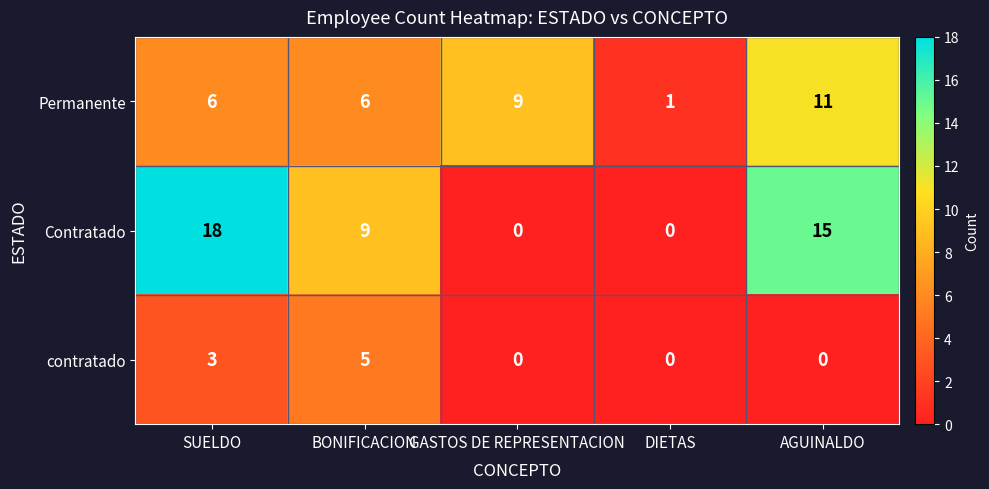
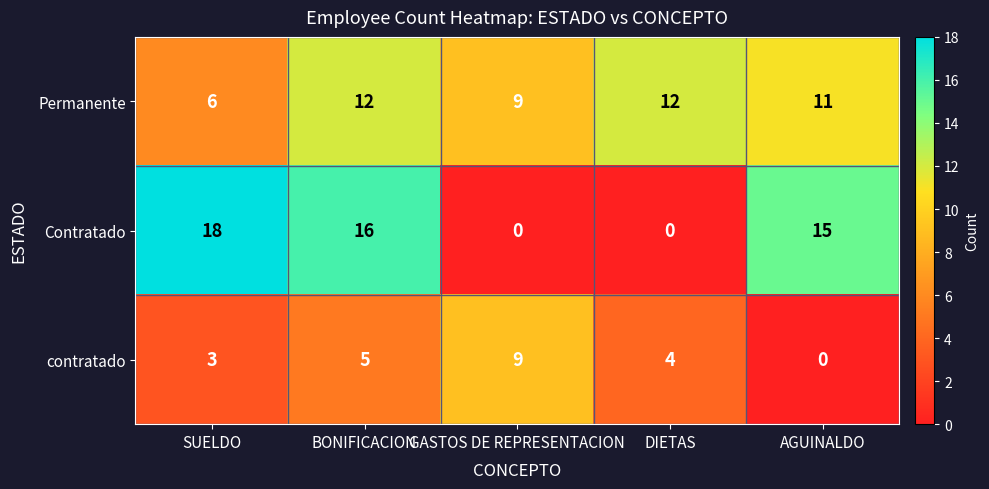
  {
    "Permanente": {
      "SUELDO": 6,
-     "BONIFICACION": 6,
+     "BONIFICACION": 12,
      "GASTOS DE REPRESENTACION": 9,
-     "DIETAS": 1,
+     "DIETAS": 12,
      "AGUINALDO": 11
    },
    "Contratado": {
      "SUELDO": 18,
-     "BONIFICACION": 9,
+     "BONIFICACION": 16,
      "GASTOS DE REPRESENTACION": 0,
      "DIETAS": 0,
      "AGUINALDO": 15
    },
    "contratado": {
      "SUELDO": 3,
      "BONIFICACION": 5,
-     "GASTOS DE REPRESENTACION": 0,
-     "DIETAS": 0,
+     "GASTOS DE REPRESENTACION": 9,
+     "DIETAS": 4,
      "AGUINALDO": 0
    }
  }
